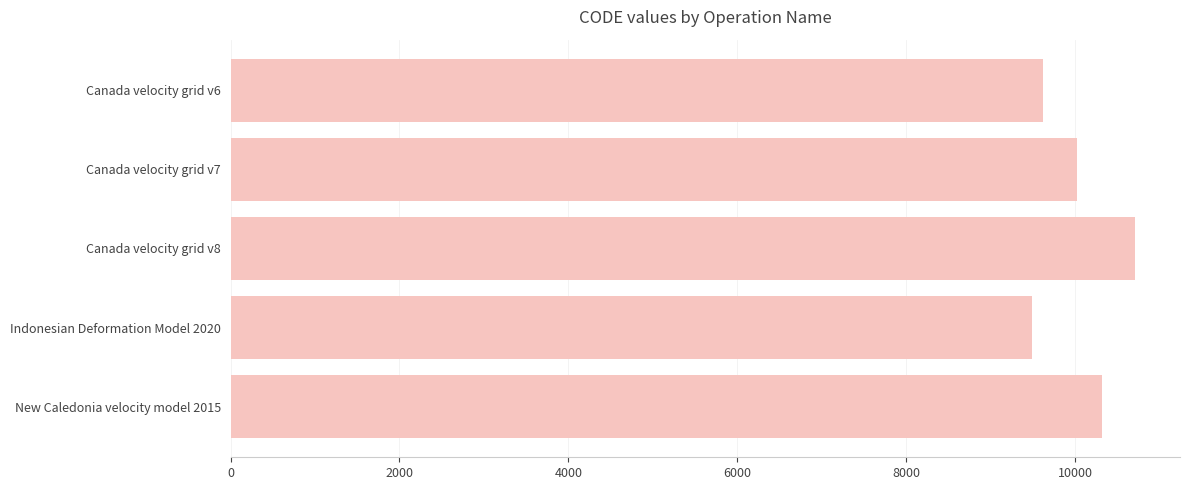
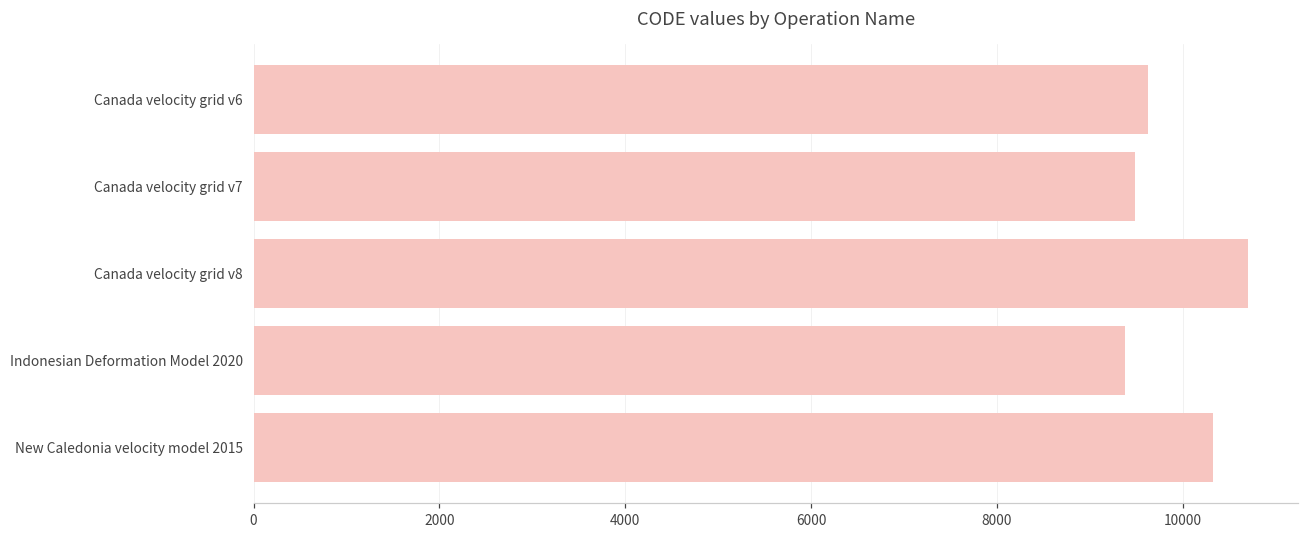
  {
    "Canada velocity grid v6": 9600,
-   "Canada velocity grid v7": 10000,
+   "Canada velocity grid v7": 9500,
    "Canada velocity grid v8": 10700,
-   "Indonesian Deformation Model 2020": 9500,
+   "Indonesian Deformation Model 2020": 9400,
    "New Caledonia velocity model 2015": 10300
  }
